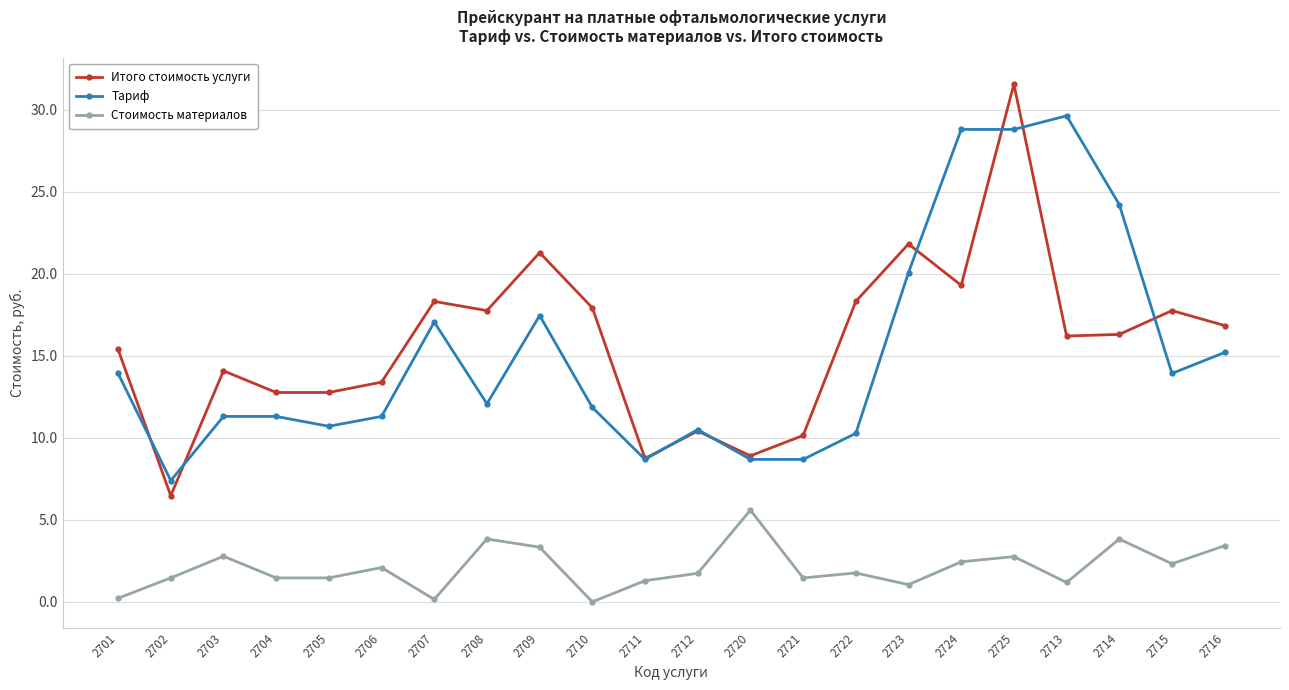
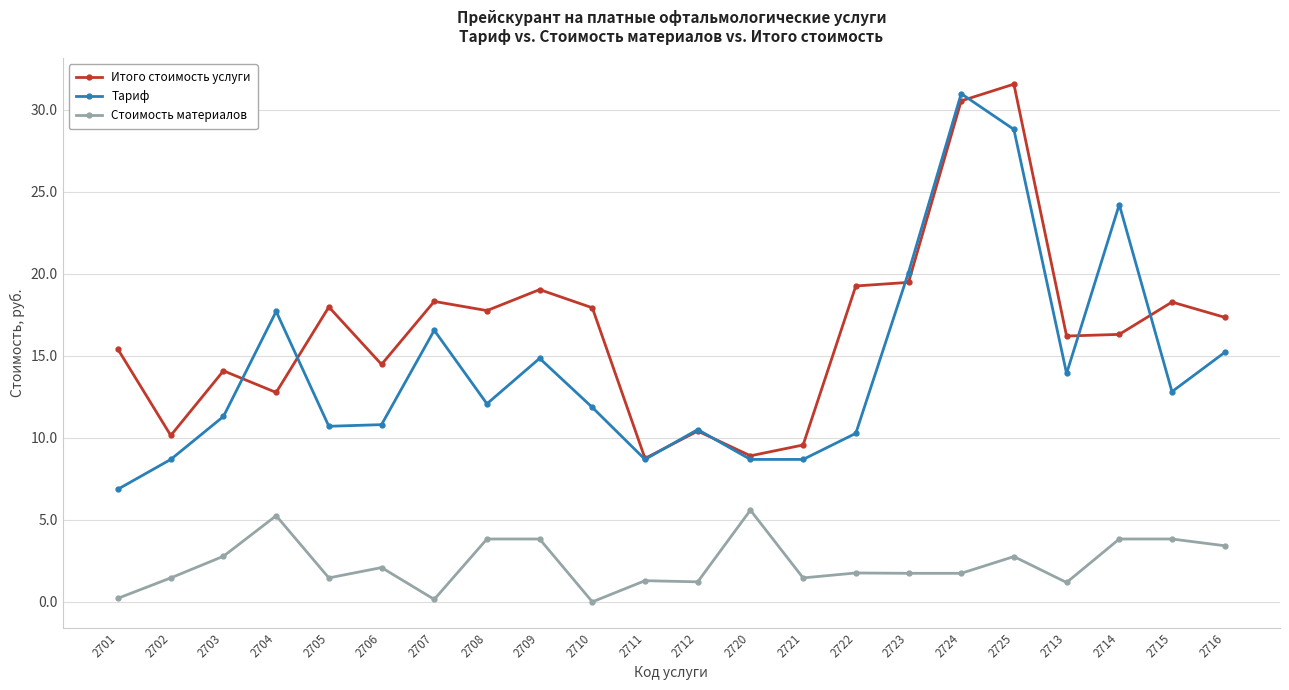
  {
    "Итого стоимость услуги": {
      "2701": 15.4,
-     "2702": 6.5,
+     "2702": 10.1,
      "2703": 14.1,
      "2704": 12.8,
-     "2705": 12.8,
-     "2706": 13.4,
+     "2705": 18.0,
+     "2706": 14.5,
      "2707": 18.3,
      "2708": 17.8,
-     "2709": 21.3,
+     "2709": 19.0,
      "2710": 17.9,
      "2720": 8.9,
-     "2721": 10.1,
-     "2722": 18.3,
-     "2723": 21.8,
-     "2724": 19.3,
+     "2721": 9.6,
+     "2722": 19.3,
+     "2723": 19.5,
+     "2724": 30.5,
      "2725": 31.6,
      "2713": 16.2,
      "2714": 16.3,
-     "2715": 17.8,
-     "2716": 16.8
+     "2715": 18.3,
+     "2716": 17.3
    },
    "Тариф": {
-     "2701": 13.9,
-     "2702": 7.4,
+     "2701": 6.9,
+     "2702": 8.7,
      "2703": 11.3,
-     "2704": 11.3,
+     "2704": 17.7,
      "2705": 10.7,
-     "2706": 11.3,
-     "2707": 17.1,
+     "2706": 10.8,
+     "2707": 16.6,
      "2708": 12.1,
-     "2709": 17.5,
+     "2709": 14.8,
      "2710": 11.9,
      "2720": 8.7,
      "2721": 8.7,
      "2722": 10.3,
      "2723": 20.1,
-     "2724": 28.8,
+     "2724": 31.0,
      "2725": 28.8,
-     "2713": 29.6,
+     "2713": 13.9,
      "2714": 24.2,
-     "2715": 13.9,
+     "2715": 12.8,
      "2716": 15.2
    },
    "Стоимость материалов": {
      "2701": 0.2,
      "2702": 1.5,
      "2703": 2.8,
-     "2704": 1.5,
+     "2704": 5.3,
      "2705": 1.5,
      "2706": 2.1,
      "2707": 0.2,
      "2708": 3.8,
-     "2709": 3.3,
+     "2709": 3.8,
      "2710": 0.0,
      "2711": 1.3,
-     "2712": 1.7,
+     "2712": 1.2,
      "2720": 5.6,
      "2721": 1.5,
      "2722": 1.8,
-     "2723": 1.1,
-     "2724": 2.4,
+     "2723": 1.7,
+     "2724": 1.7,
      "2725": 2.8,
      "2713": 1.2,
      "2714": 3.8,
-     "2715": 2.3,
+     "2715": 3.8,
      "2716": 3.4
    }
  }
